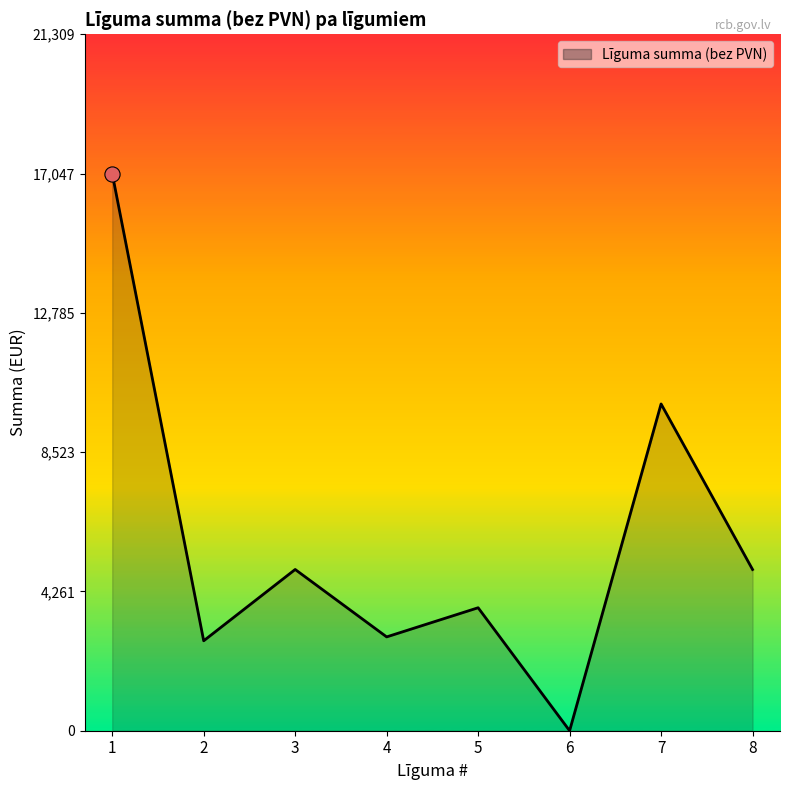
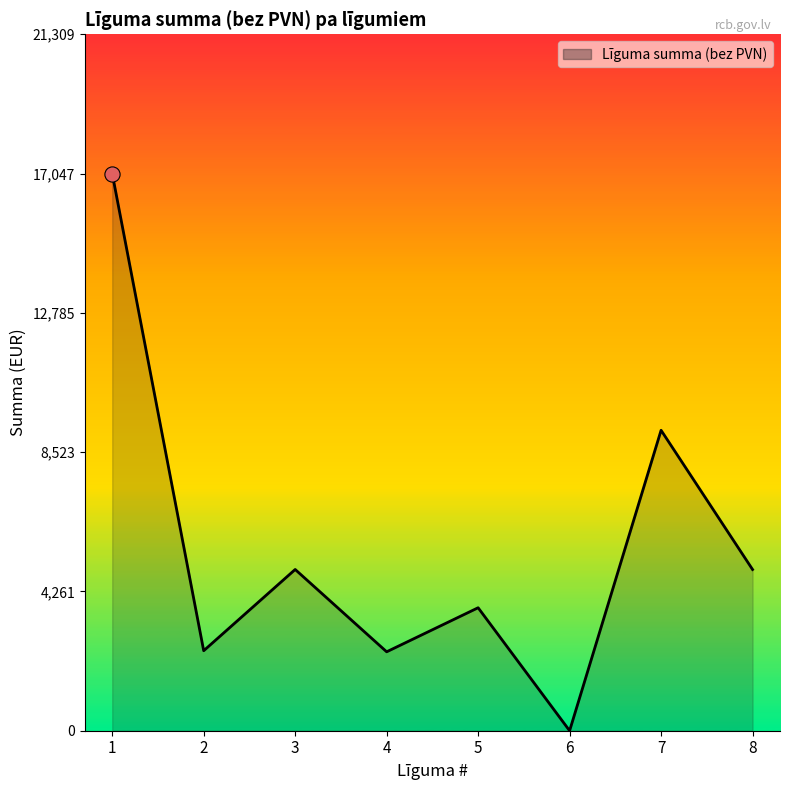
  {
    "Līguma summa (bez PVN)": {
-     "2": "2,800",
+     "2": "2,400",
      "3": "4,900",
-     "4": "2,900",
+     "4": "2,400",
      "5": "3,800",
      "6": "0",
-     "7": "10,000",
+     "7": "9,200",
      "8": "4,900"
    }
  }
